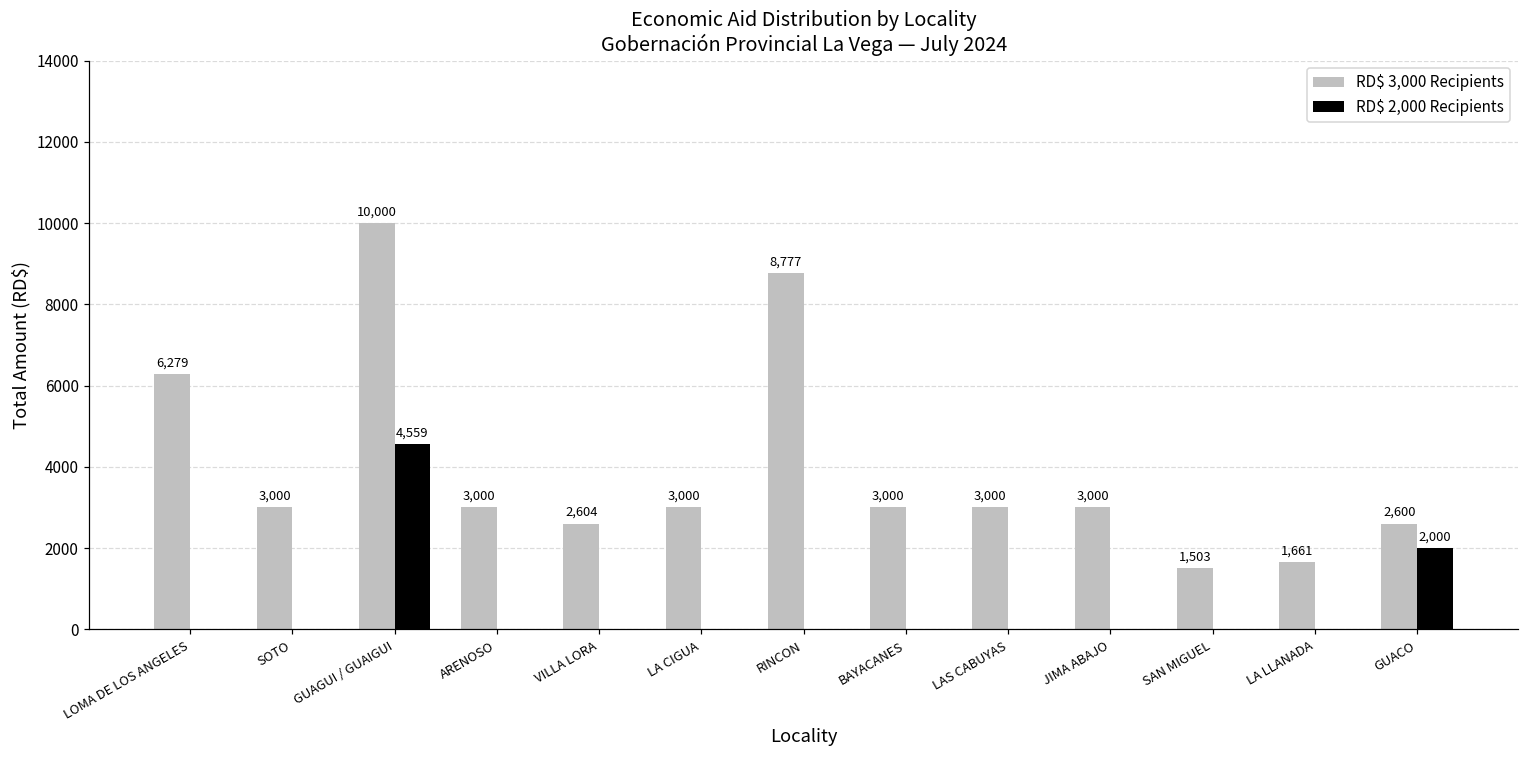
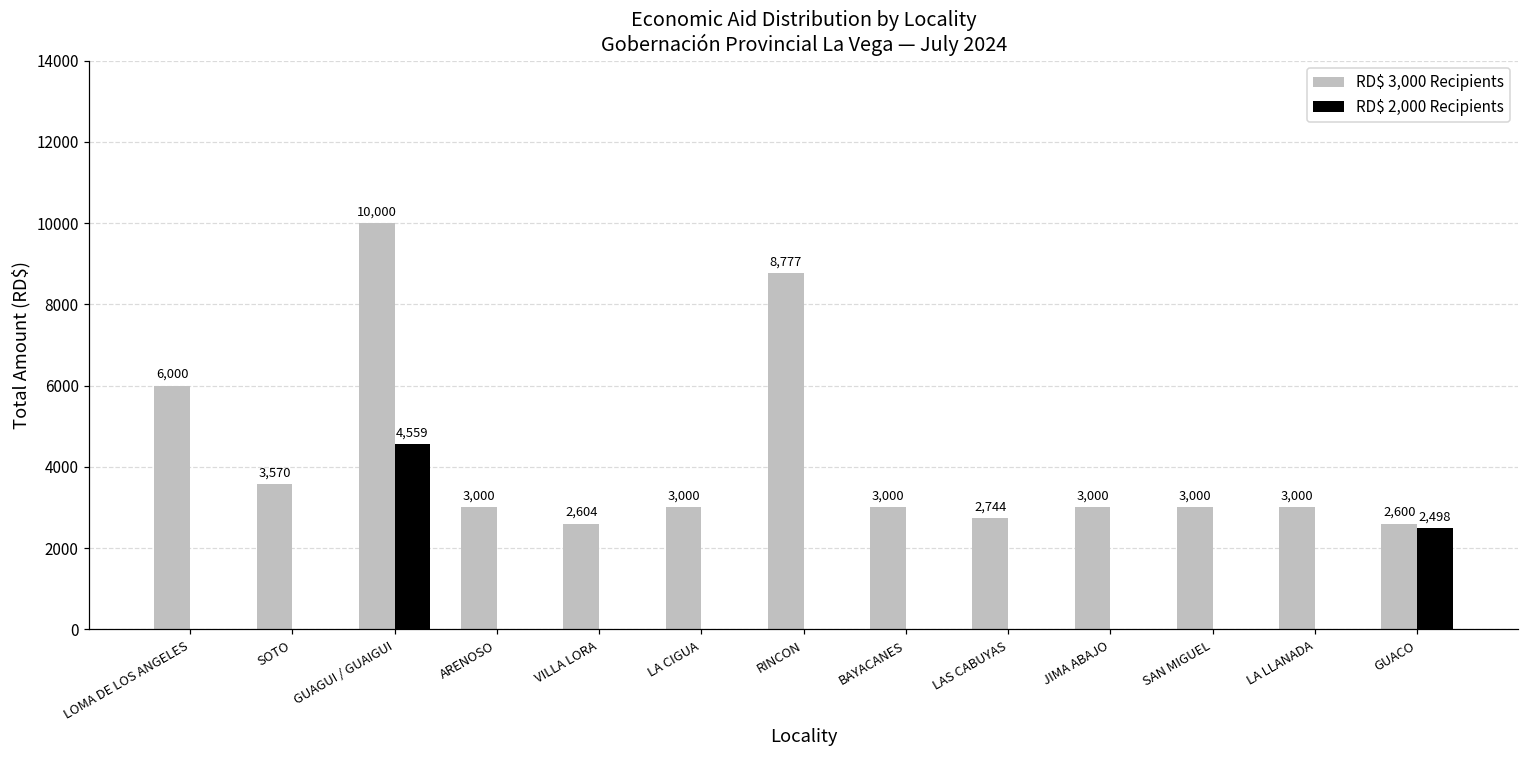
  {
    "RD$ 3,000 Recipients": {
-     "LOMA DE LOS ANGELES": "6,279",
-     "SOTO": "3,000",
+     "LOMA DE LOS ANGELES": "6,000",
+     "SOTO": "3,570",
      "GUAGUI / GUAIGUI": "10,000",
      "ARENOSO": "3,000",
      "VILLA LORA": "2,604",
      "LA CIGUA": "3,000",
      "RINCON": "8,777",
      "BAYACANES": "3,000",
-     "LAS CABUYAS": "3,000",
+     "LAS CABUYAS": "2,744",
      "JIMA ABAJO": "3,000",
-     "SAN MIGUEL": "1,503",
-     "LA LLANADA": "1,661",
+     "SAN MIGUEL": "3,000",
+     "LA LLANADA": "3,000",
      "GUACO": "2,600"
    },
    "RD$ 2,000 Recipients": {
      "GUAGUI / GUAIGUI": "4,559",
-     "GUACO": "2,000"
+     "GUACO": "2,498"
    }
  }
